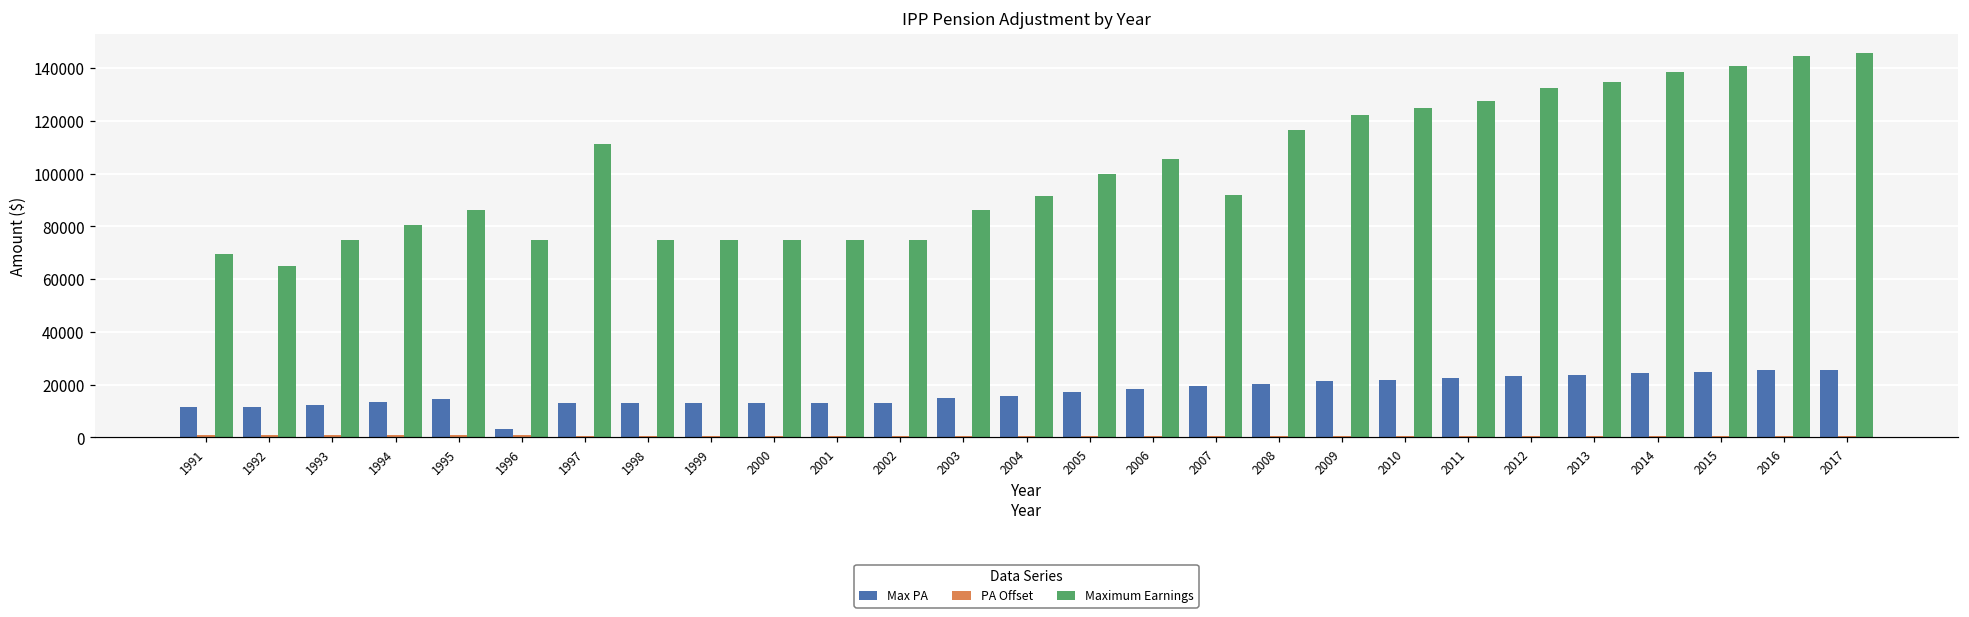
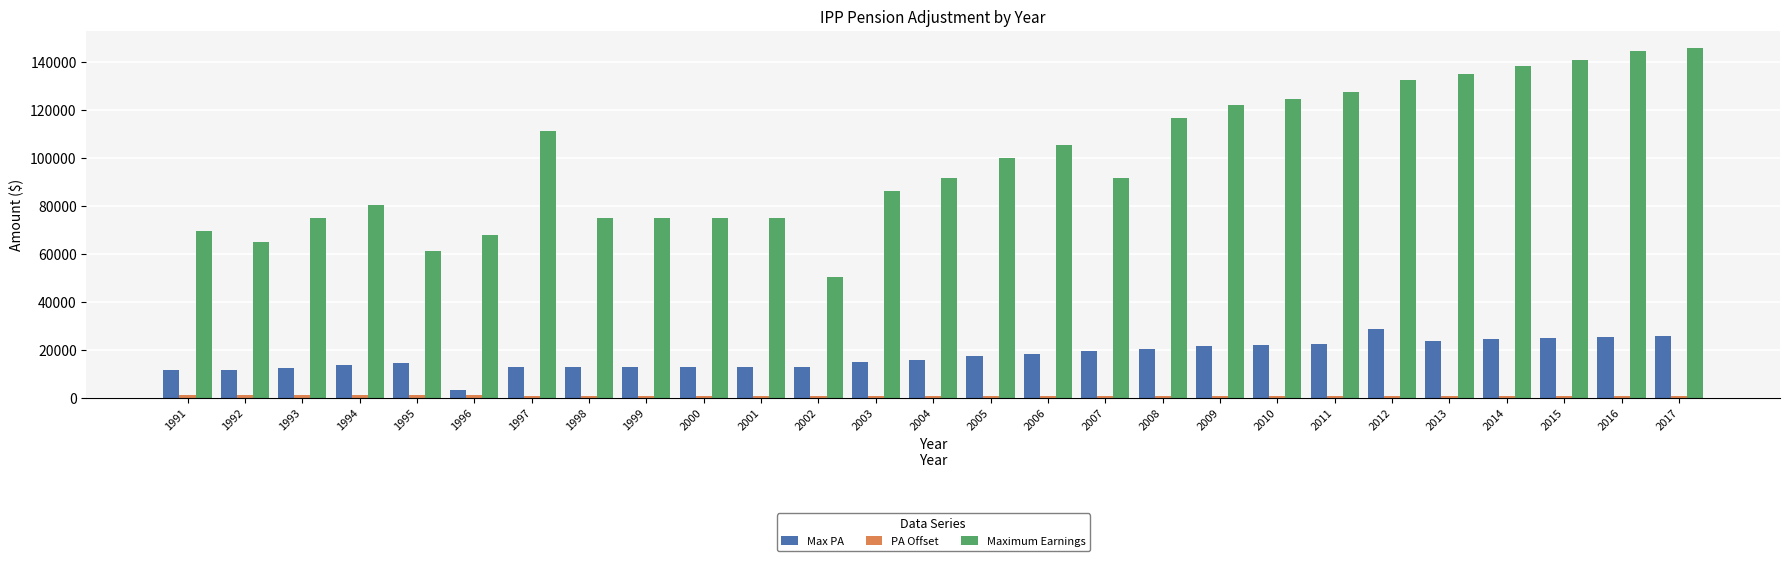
  {
    "Max PA": {
      "1991": 12000,
      "1992": 12000,
      "1993": 13000,
      "1994": 14000,
      "1995": 15000,
      "1996": 3000,
      "1997": 13000,
      "1998": 13000,
      "1999": 13000,
      "2000": 13000,
      "2001": 13000,
      "2002": 13000,
      "2003": 15000,
      "2004": 16000,
      "2005": 17000,
      "2006": 18000,
      "2007": 19000,
      "2008": 20000,
      "2009": 21000,
      "2010": 22000,
      "2011": 22000,
-     "2012": 23000,
+     "2012": 28000,
      "2013": 24000,
      "2014": 24000,
      "2015": 25000,
      "2016": 25000,
      "2017": 26000
    },
    "Maximum Earnings": {
      "1991": 69000,
      "1992": 65000,
      "1993": 75000,
      "1994": 81000,
-     "1995": 86000,
-     "1996": 75000,
+     "1995": 61000,
+     "1996": 68000,
      "1997": 111000,
      "1998": 75000,
      "1999": 75000,
      "2000": 75000,
      "2001": 75000,
-     "2002": 75000,
+     "2002": 50000,
      "2003": 86000,
      "2004": 92000,
      "2005": 100000,
      "2006": 106000,
      "2007": 92000,
      "2008": 117000,
      "2009": 122000,
      "2010": 125000,
      "2011": 128000,
      "2012": 132000,
      "2013": 135000,
      "2014": 139000,
      "2015": 141000,
      "2016": 145000,
      "2017": 146000
    }
  }
